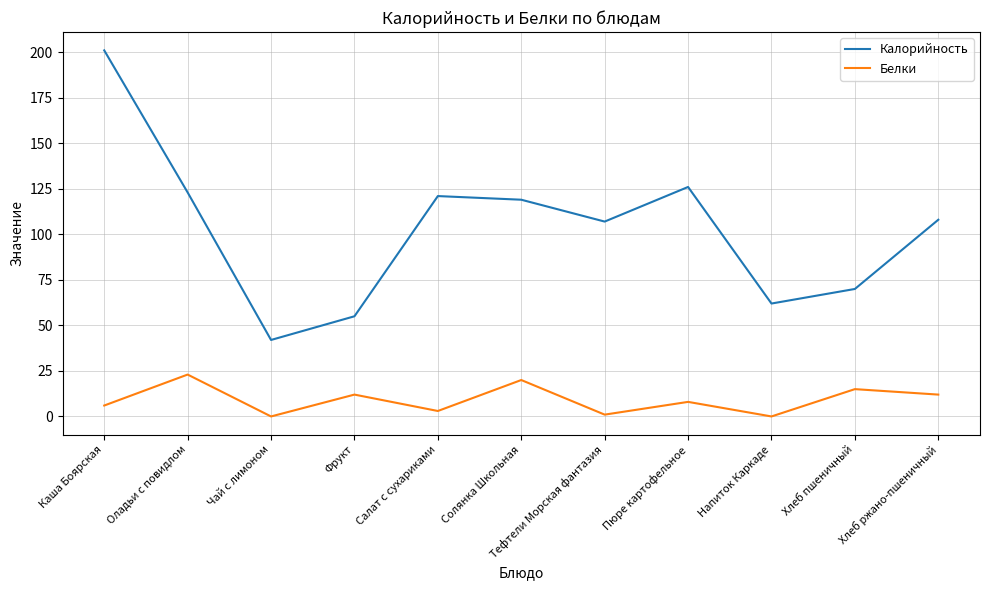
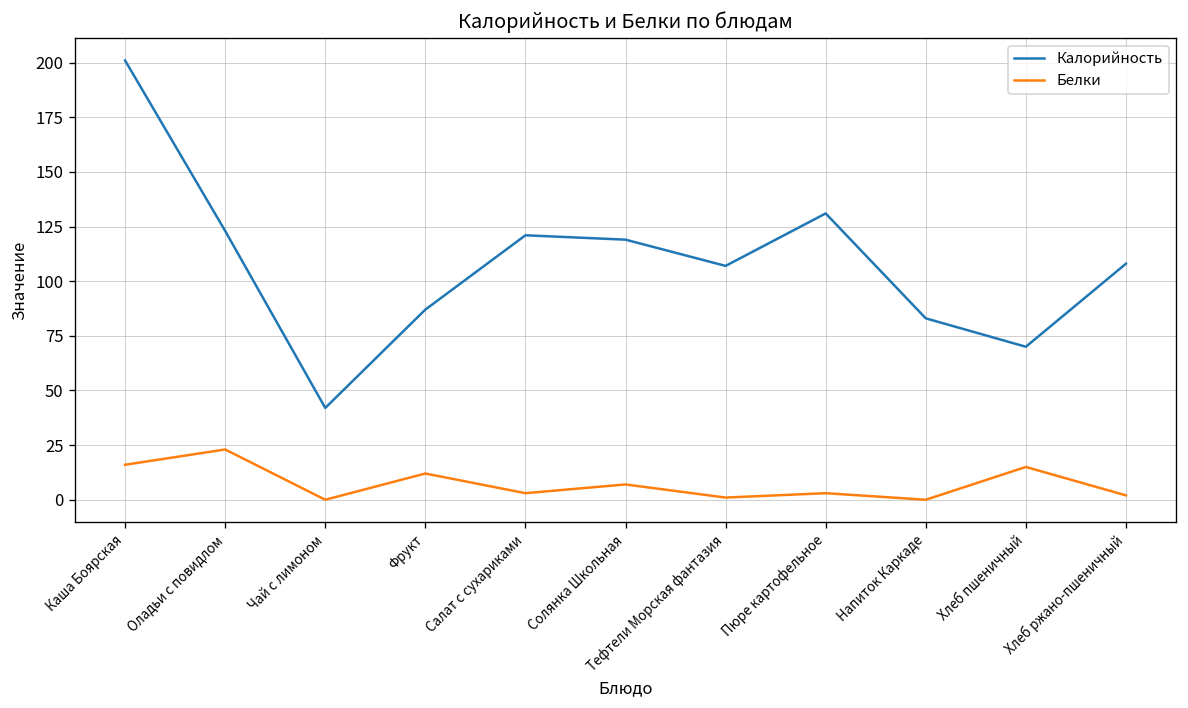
  {
    "Калорийность": {
      "Каша Боярская": 201,
      "Оладьи с повидлом": 123,
      "Чай с лимоном": 42,
-     "Фрукт": 55,
+     "Фрукт": 87,
      "Салат с сухариками": 121,
      "Солянка Школьная": 119,
      "Тефтели Морская фантазия": 107,
-     "Пюре картофельное": 126,
-     "Напиток Каркаде": 62,
+     "Пюре картофельное": 131,
+     "Напиток Каркаде": 83,
      "Хлеб пшеничный": 70,
      "Хлеб ржано-пшеничный": 108
    },
    "Белки": {
-     "Каша Боярская": 6,
+     "Каша Боярская": 16,
      "Оладьи с повидлом": 23,
      "Чай с лимоном": 0,
      "Фрукт": 12,
      "Салат с сухариками": 3,
-     "Солянка Школьная": 20,
+     "Солянка Школьная": 7,
      "Тефтели Морская фантазия": 1,
-     "Пюре картофельное": 8,
+     "Пюре картофельное": 3,
      "Напиток Каркаде": 0,
      "Хлеб пшеничный": 15,
-     "Хлеб ржано-пшеничный": 12
+     "Хлеб ржано-пшеничный": 2
    }
  }
